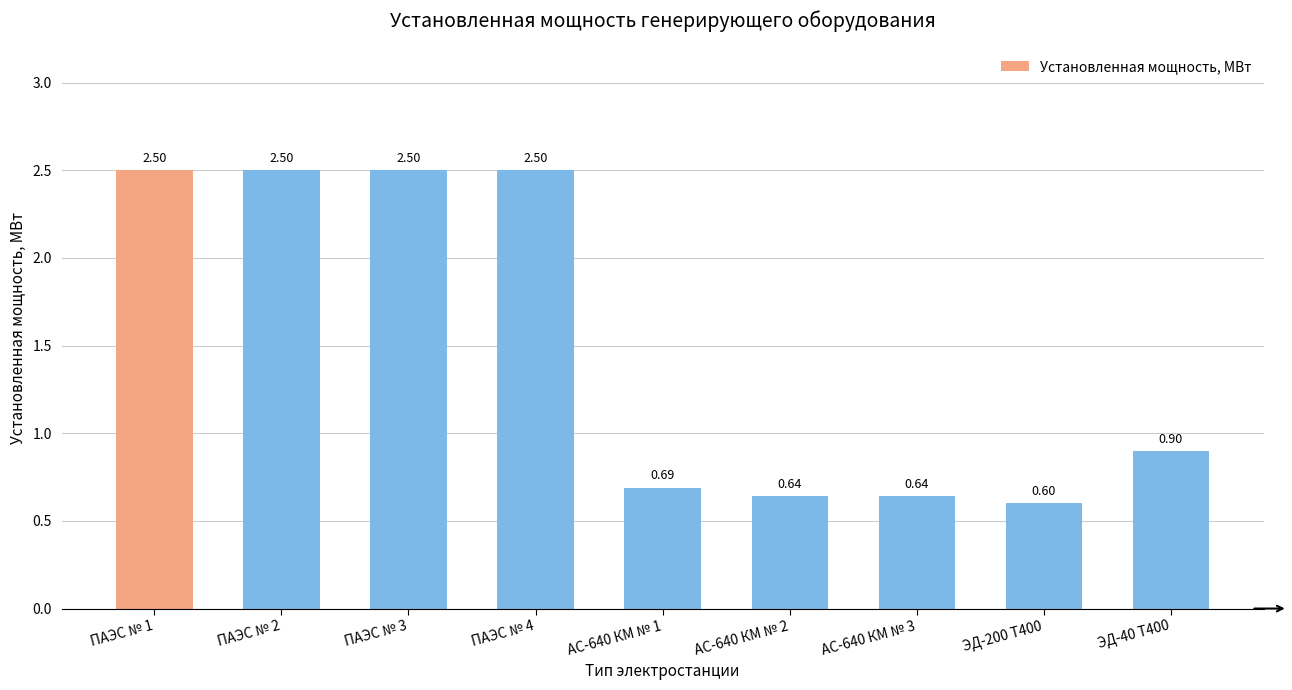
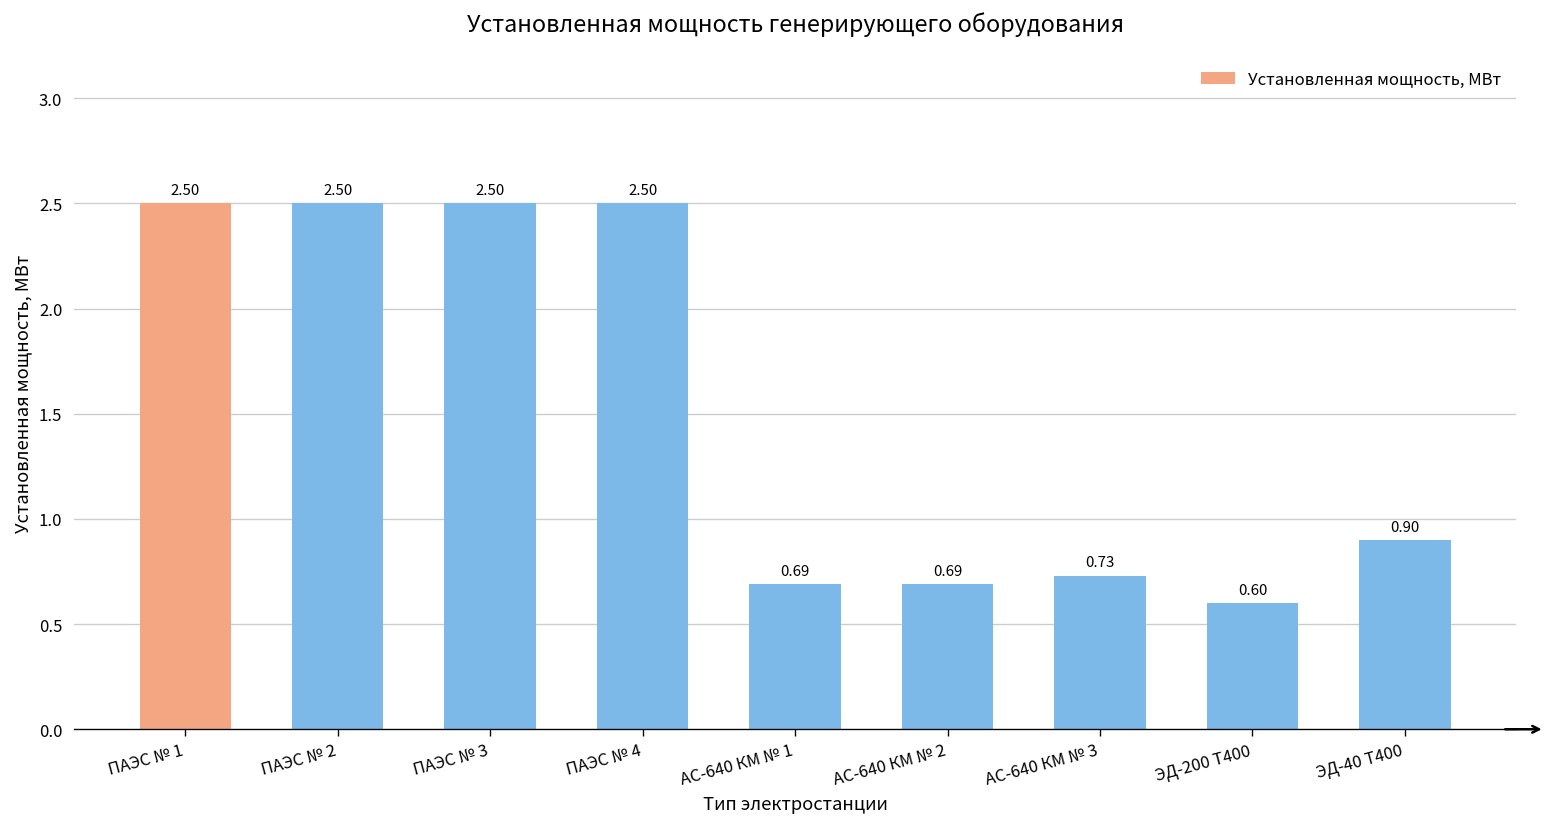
  {
    "ПАЭС № 1": 2.50,
    "ПАЭС № 2": 2.50,
    "ПАЭС № 3": 2.50,
    "ПАЭС № 4": 2.50,
    "АС-640 КМ № 1": 0.69,
-   "АС-640 КМ № 2": 0.64,
-   "АС-640 КМ № 3": 0.64,
+   "АС-640 КМ № 2": 0.69,
+   "АС-640 КМ № 3": 0.73,
    "ЭД-200 Т400": 0.60,
    "ЭД-40 Т400": 0.90
  }
